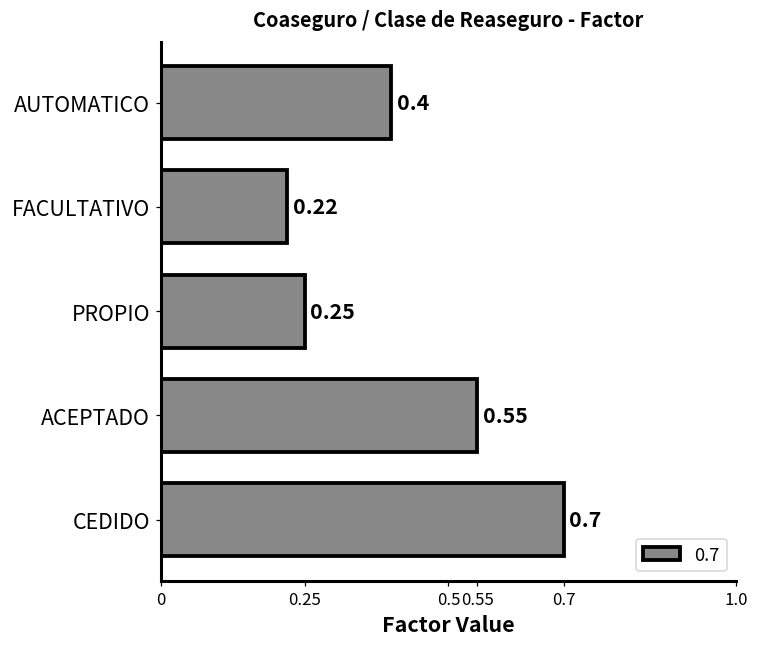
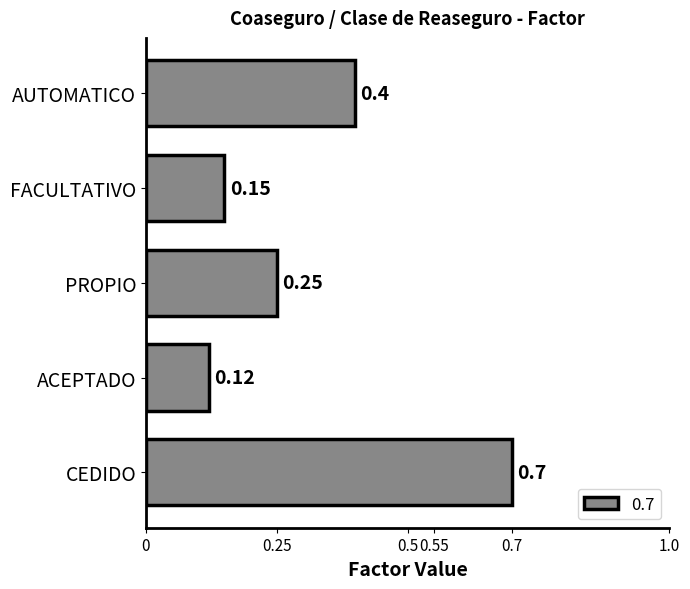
  {
    "AUTOMATICO": 0.4,
-   "FACULTATIVO": 0.22,
+   "FACULTATIVO": 0.15,
    "PROPIO": 0.25,
-   "ACEPTADO": 0.55,
+   "ACEPTADO": 0.12,
    "CEDIDO": 0.7
  }
